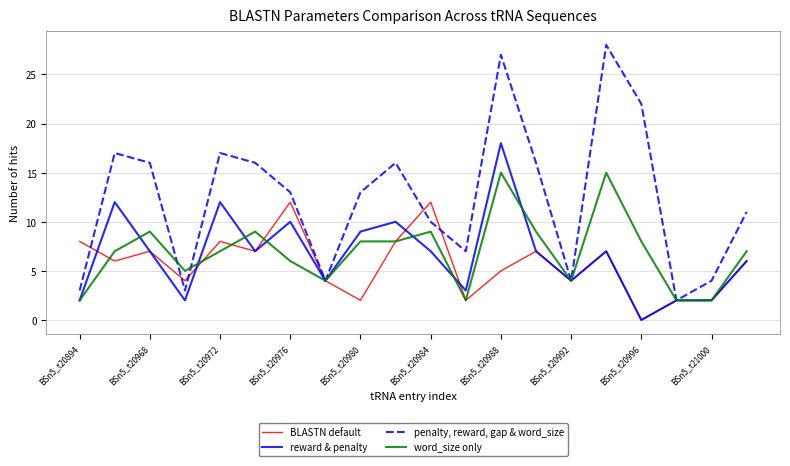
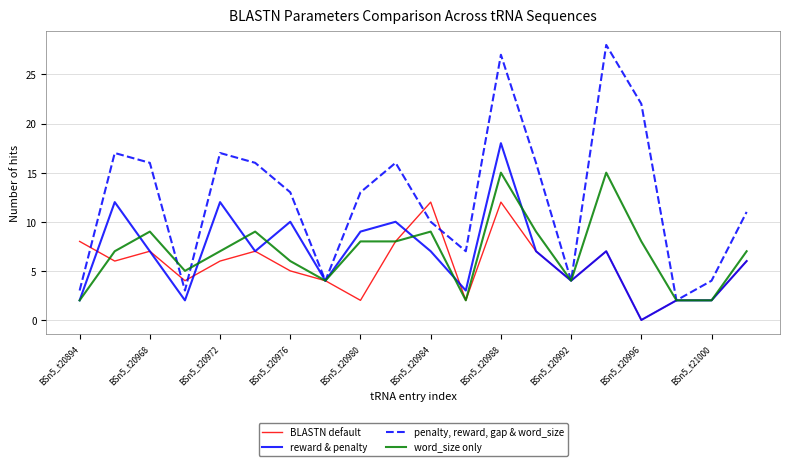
  {
    "BLASTN default": {
      "BSn5_t20894": 8,
-     "BSn5_t20972": 8,
-     "BSn5_t20976": 12,
+     "BSn5_t20972": 6,
+     "BSn5_t20976": 5,
      "BSn5_t20980": 2,
      "BSn5_t20984": 12,
-     "BSn5_t20988": 5
+     "BSn5_t20988": 12
    },
    "word_size only": {
      "BSn5_t20968": 9,
      "BSn5_t20972": 7,
      "BSn5_t20976": 6,
      "BSn5_t20980": 8,
      "BSn5_t20984": 9,
      "BSn5_t20988": 15,
      "BSn5_t20996": 8
    }
  }
